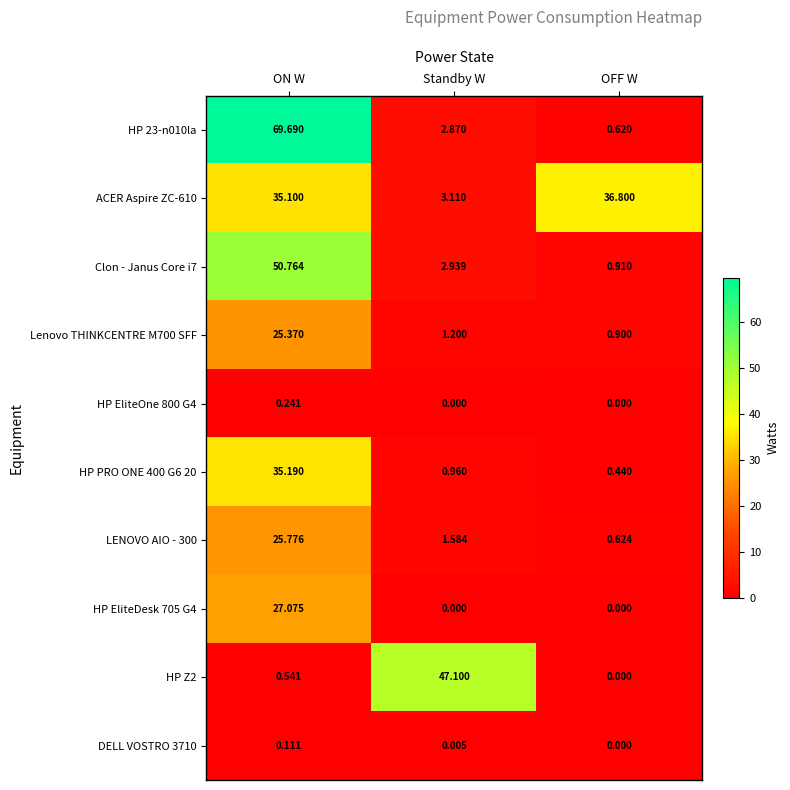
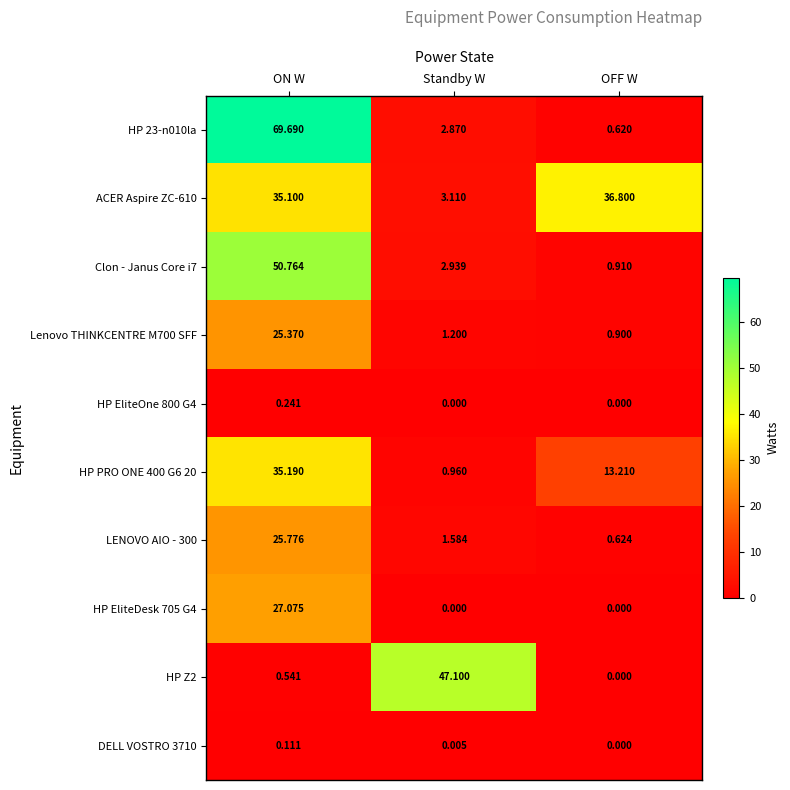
  {
    "HP 23-n010la": {
      "ON W": 69.690,
      "Standby W": 2.870,
      "OFF W": 0.620
    },
    "ACER Aspire ZC-610": {
      "ON W": 35.100,
      "Standby W": 3.110,
      "OFF W": 36.800
    },
    "Clon - Janus Core i7": {
      "ON W": 50.764,
      "Standby W": 2.939,
      "OFF W": 0.910
    },
    "Lenovo THINKCENTRE M700 SFF": {
      "ON W": 25.370,
      "Standby W": 1.200,
      "OFF W": 0.900
    },
    "HP EliteOne 800 G4": {
      "ON W": 0.241,
      "Standby W": 0.000,
      "OFF W": 0.000
    },
    "HP PRO ONE 400 G6 20": {
      "ON W": 35.190,
      "Standby W": 0.960,
-     "OFF W": 0.440
+     "OFF W": 13.210
    },
    "LENOVO AIO - 300": {
      "ON W": 25.776,
      "Standby W": 1.584,
      "OFF W": 0.624
    },
    "HP EliteDesk 705 G4": {
      "ON W": 27.075,
      "Standby W": 0.000,
      "OFF W": 0.000
    },
    "HP Z2": {
      "ON W": 0.541,
      "Standby W": 47.100,
      "OFF W": 0.000
    },
    "DELL VOSTRO 3710": {
      "ON W": 0.111,
      "Standby W": 0.005,
      "OFF W": 0.000
    }
  }
